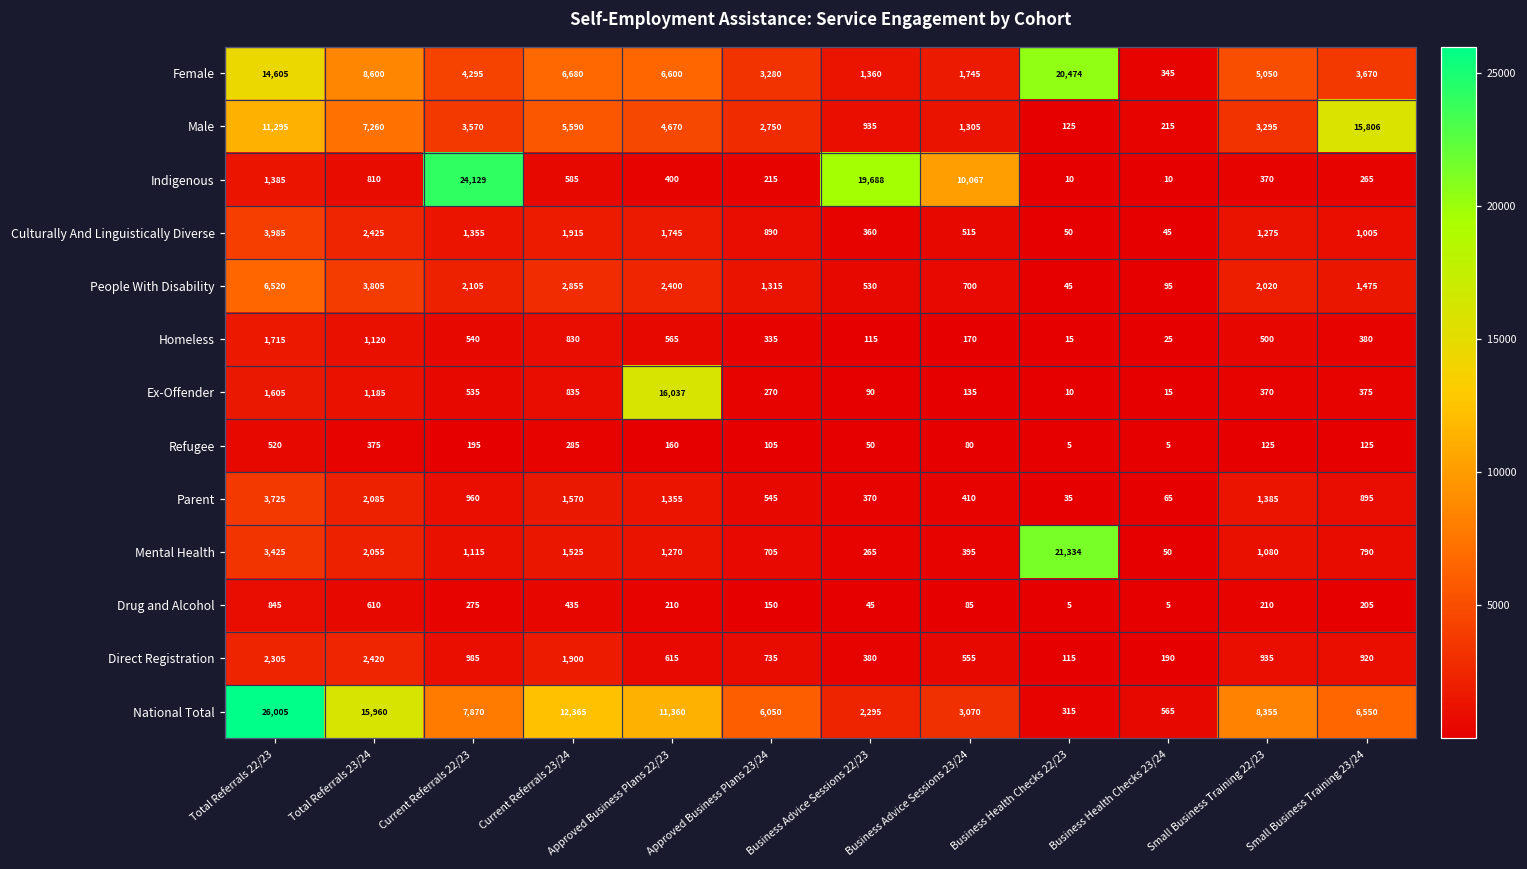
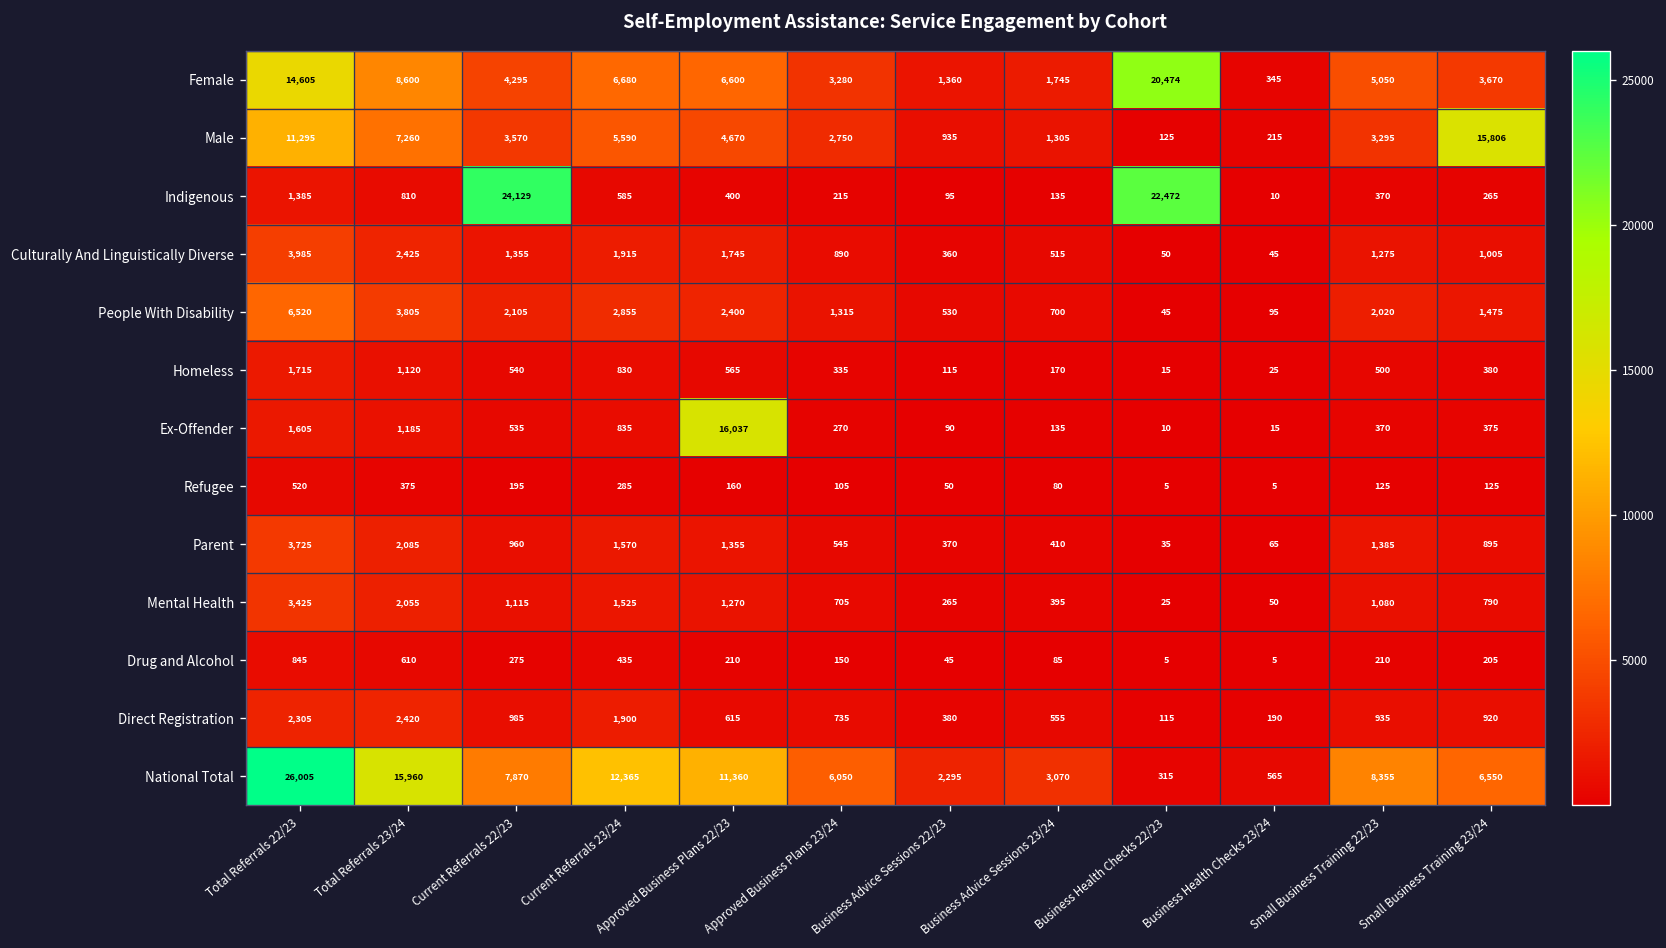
  {
    "Female": {
      "Total Referrals 22/23": "14,605",
      "Total Referrals 23/24": "8,600",
      "Current Referrals 22/23": "4,295",
      "Current Referrals 23/24": "6,680",
      "Approved Business Plans 22/23": "6,600",
      "Approved Business Plans 23/24": "3,280",
      "Business Advice Sessions 22/23": "1,360",
      "Business Advice Sessions 23/24": "1,745",
      "Business Health Checks 22/23": "20,474",
      "Business Health Checks 23/24": "345",
      "Small Business Training 22/23": "5,050",
      "Small Business Training 23/24": "3,670"
    },
    "Male": {
      "Total Referrals 22/23": "11,295",
      "Total Referrals 23/24": "7,260",
      "Current Referrals 22/23": "3,570",
      "Current Referrals 23/24": "5,590",
      "Approved Business Plans 22/23": "4,670",
      "Approved Business Plans 23/24": "2,750",
      "Business Advice Sessions 22/23": "935",
      "Business Advice Sessions 23/24": "1,305",
      "Business Health Checks 22/23": "125",
      "Business Health Checks 23/24": "215",
      "Small Business Training 22/23": "3,295",
      "Small Business Training 23/24": "15,806"
    },
    "Indigenous": {
      "Total Referrals 22/23": "1,385",
      "Total Referrals 23/24": "810",
      "Current Referrals 22/23": "24,129",
      "Current Referrals 23/24": "585",
      "Approved Business Plans 22/23": "400",
      "Approved Business Plans 23/24": "215",
-     "Business Advice Sessions 22/23": "19,688",
-     "Business Advice Sessions 23/24": "10,067",
-     "Business Health Checks 22/23": "10",
+     "Business Advice Sessions 22/23": "95",
+     "Business Advice Sessions 23/24": "135",
+     "Business Health Checks 22/23": "22,472",
      "Business Health Checks 23/24": "10",
      "Small Business Training 22/23": "370",
      "Small Business Training 23/24": "265"
    },
    "Culturally And Linguistically Diverse": {
      "Total Referrals 22/23": "3,985",
      "Total Referrals 23/24": "2,425",
      "Current Referrals 22/23": "1,355",
      "Current Referrals 23/24": "1,915",
      "Approved Business Plans 22/23": "1,745",
      "Approved Business Plans 23/24": "890",
      "Business Advice Sessions 22/23": "360",
      "Business Advice Sessions 23/24": "515",
      "Business Health Checks 22/23": "50",
      "Business Health Checks 23/24": "45",
      "Small Business Training 22/23": "1,275",
      "Small Business Training 23/24": "1,005"
    },
    "People With Disability": {
      "Total Referrals 22/23": "6,520",
      "Total Referrals 23/24": "3,805",
      "Current Referrals 22/23": "2,105",
      "Current Referrals 23/24": "2,855",
      "Approved Business Plans 22/23": "2,400",
      "Approved Business Plans 23/24": "1,315",
      "Business Advice Sessions 22/23": "530",
      "Business Advice Sessions 23/24": "700",
      "Business Health Checks 22/23": "45",
      "Business Health Checks 23/24": "95",
      "Small Business Training 22/23": "2,020",
      "Small Business Training 23/24": "1,475"
    },
    "Homeless": {
      "Total Referrals 22/23": "1,715",
      "Total Referrals 23/24": "1,120",
      "Current Referrals 22/23": "540",
      "Current Referrals 23/24": "830",
      "Approved Business Plans 22/23": "565",
      "Approved Business Plans 23/24": "335",
      "Business Advice Sessions 22/23": "115",
      "Business Advice Sessions 23/24": "170",
      "Business Health Checks 22/23": "15",
      "Business Health Checks 23/24": "25",
      "Small Business Training 22/23": "500",
      "Small Business Training 23/24": "380"
    },
    "Ex-Offender": {
      "Total Referrals 22/23": "1,605",
      "Total Referrals 23/24": "1,185",
      "Current Referrals 22/23": "535",
      "Current Referrals 23/24": "835",
      "Approved Business Plans 22/23": "16,037",
      "Approved Business Plans 23/24": "270",
      "Business Advice Sessions 22/23": "90",
      "Business Advice Sessions 23/24": "135",
      "Business Health Checks 22/23": "10",
      "Business Health Checks 23/24": "15",
      "Small Business Training 22/23": "370",
      "Small Business Training 23/24": "375"
    },
    "Refugee": {
      "Total Referrals 22/23": "520",
      "Total Referrals 23/24": "375",
      "Current Referrals 22/23": "195",
      "Current Referrals 23/24": "285",
      "Approved Business Plans 22/23": "160",
      "Approved Business Plans 23/24": "105",
      "Business Advice Sessions 22/23": "50",
      "Business Advice Sessions 23/24": "80",
      "Business Health Checks 22/23": "5",
      "Business Health Checks 23/24": "5",
      "Small Business Training 22/23": "125",
      "Small Business Training 23/24": "125"
    },
    "Parent": {
      "Total Referrals 22/23": "3,725",
      "Total Referrals 23/24": "2,085",
      "Current Referrals 22/23": "960",
      "Current Referrals 23/24": "1,570",
      "Approved Business Plans 22/23": "1,355",
      "Approved Business Plans 23/24": "545",
      "Business Advice Sessions 22/23": "370",
      "Business Advice Sessions 23/24": "410",
      "Business Health Checks 22/23": "35",
      "Business Health Checks 23/24": "65",
      "Small Business Training 22/23": "1,385",
      "Small Business Training 23/24": "895"
    },
    "Mental Health": {
      "Total Referrals 22/23": "3,425",
      "Total Referrals 23/24": "2,055",
      "Current Referrals 22/23": "1,115",
      "Current Referrals 23/24": "1,525",
      "Approved Business Plans 22/23": "1,270",
      "Approved Business Plans 23/24": "705",
      "Business Advice Sessions 22/23": "265",
      "Business Advice Sessions 23/24": "395",
-     "Business Health Checks 22/23": "21,334",
+     "Business Health Checks 22/23": "25",
      "Business Health Checks 23/24": "50",
      "Small Business Training 22/23": "1,080",
      "Small Business Training 23/24": "790"
    },
    "Drug and Alcohol": {
      "Total Referrals 22/23": "845",
      "Total Referrals 23/24": "610",
      "Current Referrals 22/23": "275",
      "Current Referrals 23/24": "435",
      "Approved Business Plans 22/23": "210",
      "Approved Business Plans 23/24": "150",
      "Business Advice Sessions 22/23": "45",
      "Business Advice Sessions 23/24": "85",
      "Business Health Checks 22/23": "5",
      "Business Health Checks 23/24": "5",
      "Small Business Training 22/23": "210",
      "Small Business Training 23/24": "205"
    },
    "Direct Registration": {
      "Total Referrals 22/23": "2,305",
      "Total Referrals 23/24": "2,420",
      "Current Referrals 22/23": "985",
      "Current Referrals 23/24": "1,900",
      "Approved Business Plans 22/23": "615",
      "Approved Business Plans 23/24": "735",
      "Business Advice Sessions 22/23": "380",
      "Business Advice Sessions 23/24": "555",
      "Business Health Checks 22/23": "115",
      "Business Health Checks 23/24": "190",
      "Small Business Training 22/23": "935",
      "Small Business Training 23/24": "920"
    },
    "National Total": {
      "Total Referrals 22/23": "26,005",
      "Total Referrals 23/24": "15,960",
      "Current Referrals 22/23": "7,870",
      "Current Referrals 23/24": "12,365",
      "Approved Business Plans 22/23": "11,360",
      "Approved Business Plans 23/24": "6,050",
      "Business Advice Sessions 22/23": "2,295",
      "Business Advice Sessions 23/24": "3,070",
      "Business Health Checks 22/23": "315",
      "Business Health Checks 23/24": "565",
      "Small Business Training 22/23": "8,355",
      "Small Business Training 23/24": "6,550"
    }
  }
